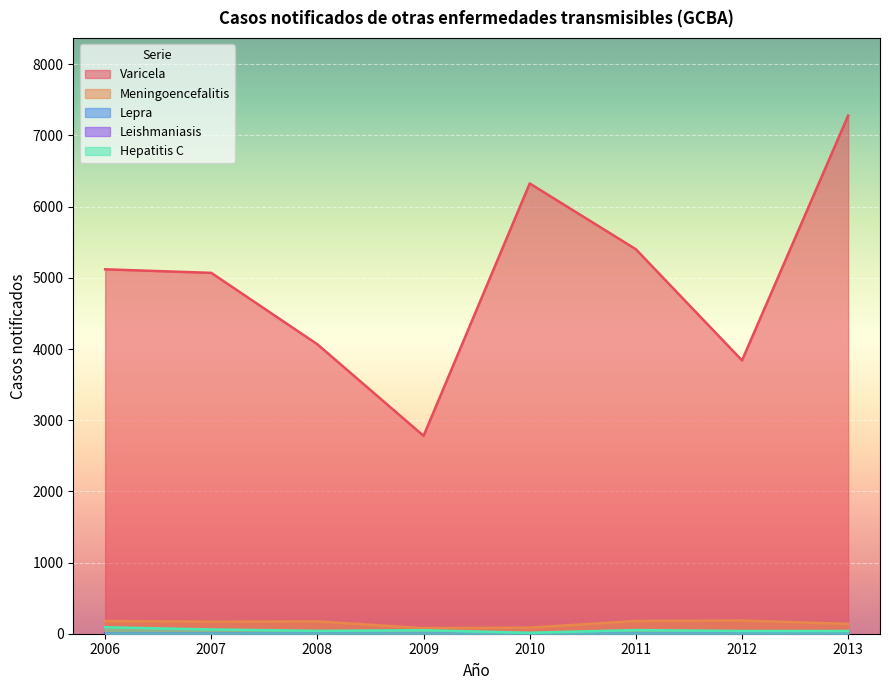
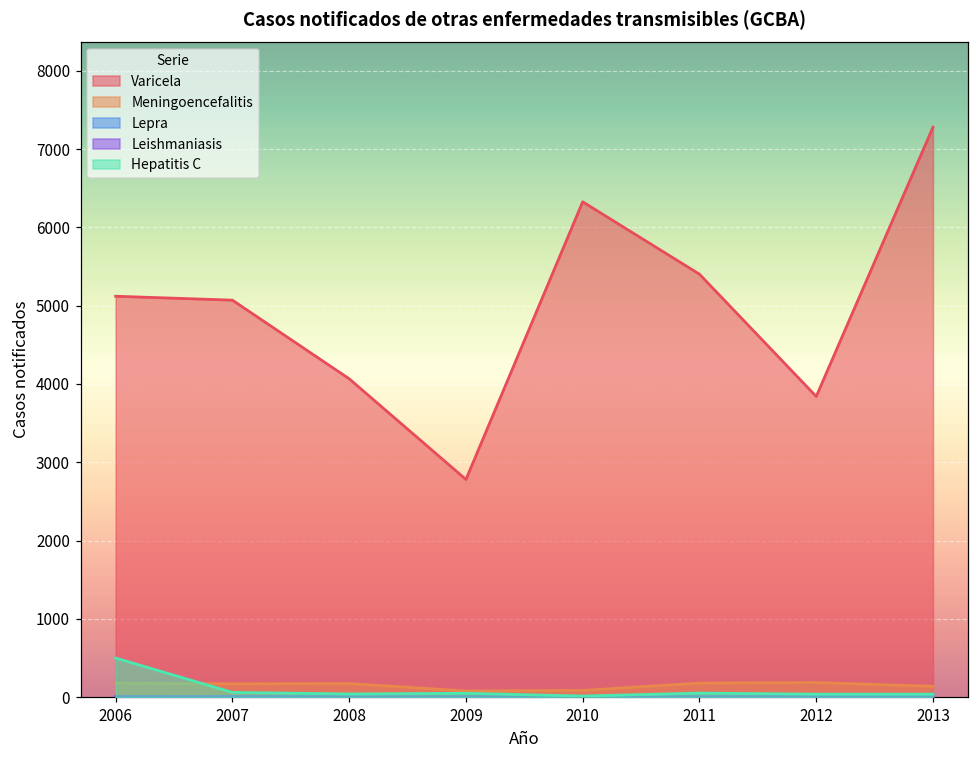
  {
    "Hepatitis C": {
-     "2006": 100,
+     "2006": 500,
      "2007": 100,
      "2011": 100
    }
  }
